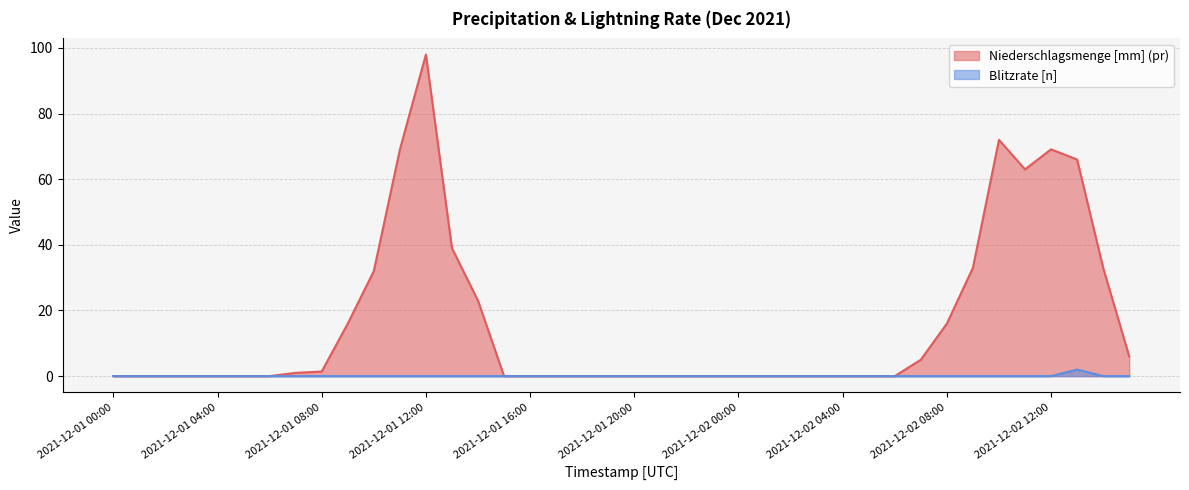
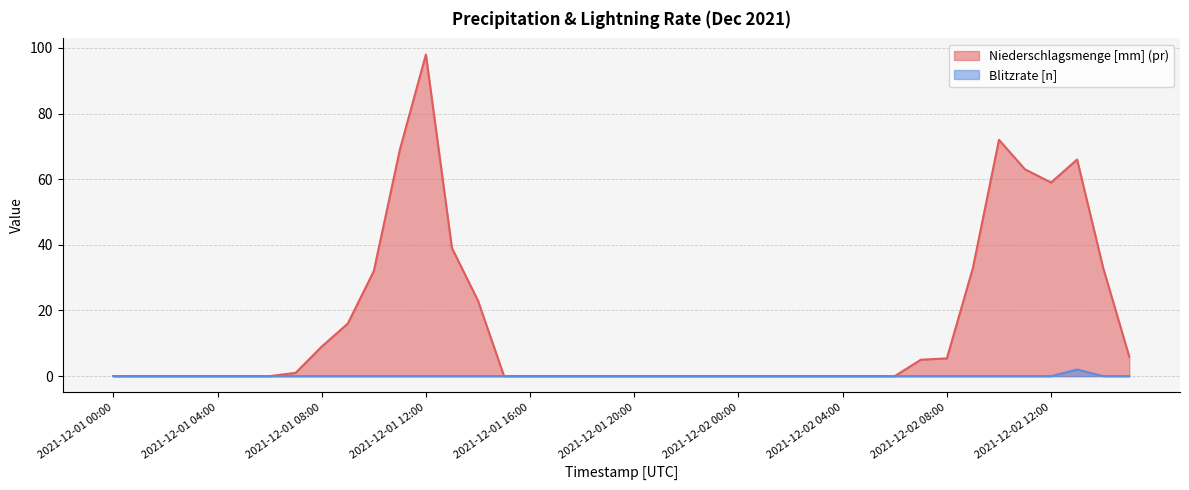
  {
    "Niederschlagsmenge [mm] (pr)": {
-     "2021-12-01 08:00": 1,
+     "2021-12-01 08:00": 9,
      "2021-12-01 12:00": 98,
-     "2021-12-02 08:00": 16,
-     "2021-12-02 12:00": 69
+     "2021-12-02 08:00": 5,
+     "2021-12-02 12:00": 59
    },
    "Blitzrate [n]": {
      "2021-12-01 08:00": 0,
      "2021-12-01 12:00": 0,
      "2021-12-02 08:00": 0,
      "2021-12-02 12:00": 0
    }
  }
